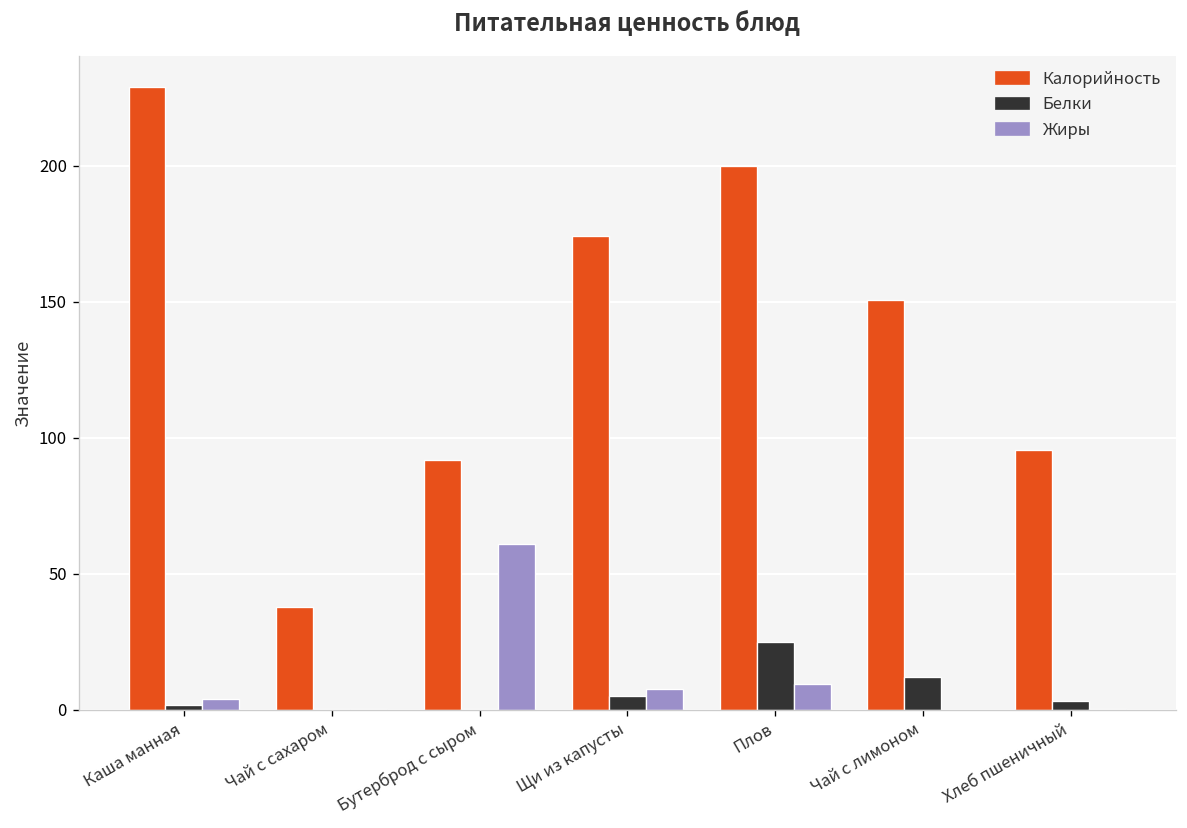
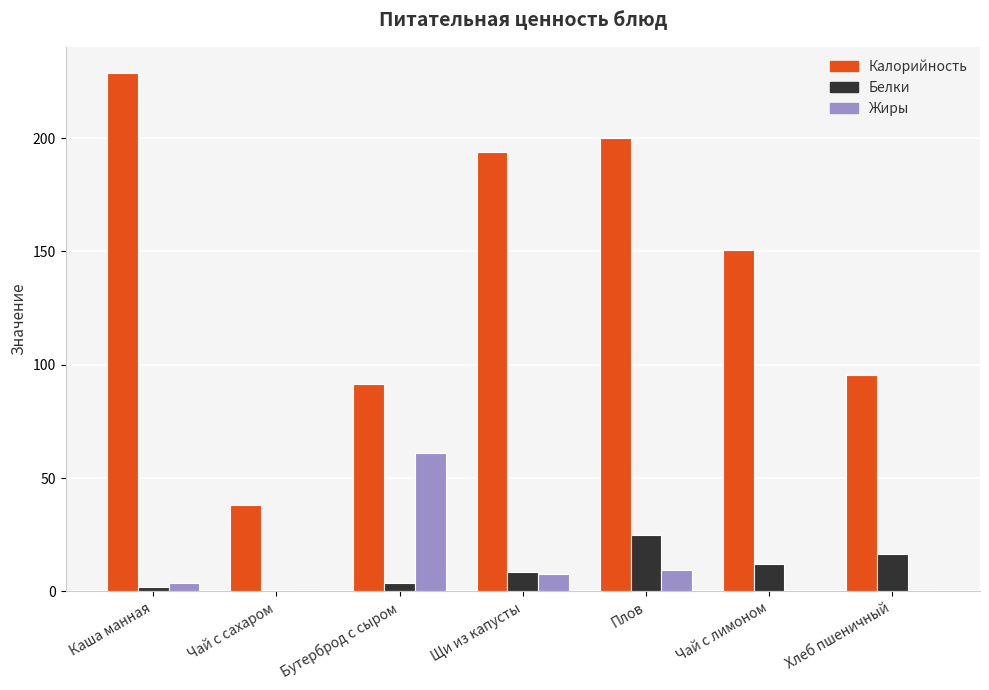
  {
    "Калорийность": {
      "Каша манная": 229,
      "Чай с сахаром": 38,
      "Бутерброд с сыром": 92,
-     "Щи из капусты": 174,
+     "Щи из капусты": 194,
      "Плов": 200,
      "Чай с лимоном": 151,
      "Хлеб пшеничный": 96
    },
    "Белки": {
      "Каша манная": 2,
-     "Бутерброд с сыром": 0,
-     "Щи из капусты": 5,
+     "Бутерброд с сыром": 4,
+     "Щи из капусты": 9,
      "Плов": 25,
      "Чай с лимоном": 12,
-     "Хлеб пшеничный": 3
+     "Хлеб пшеничный": 16
    },
    "Жиры": {
      "Каша манная": 4,
      "Бутерброд с сыром": 61,
      "Щи из капусты": 8,
      "Плов": 9,
      "Чай с лимоном": 0
    }
  }
